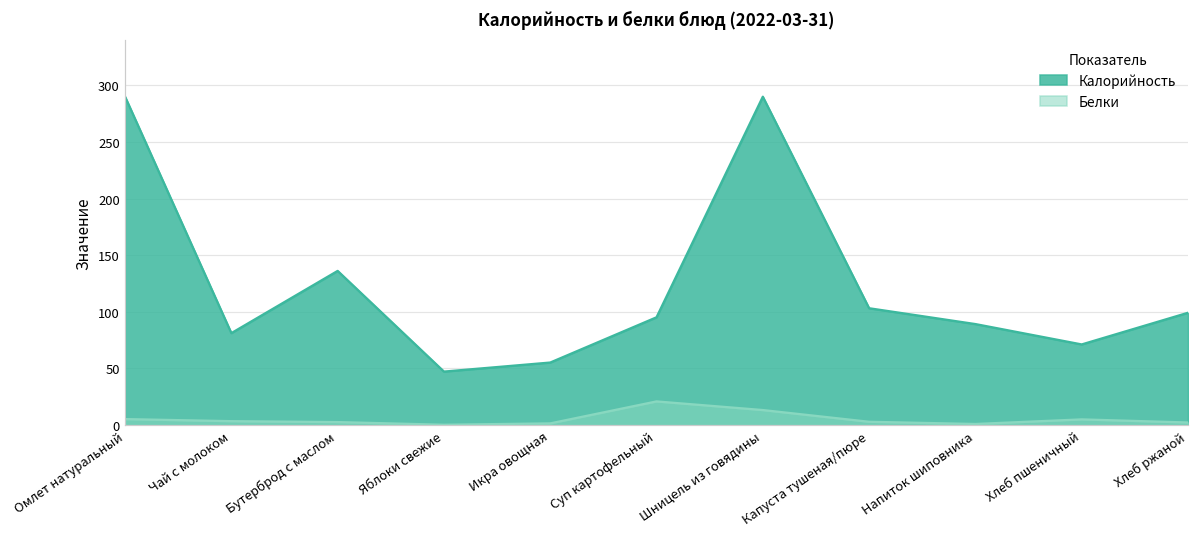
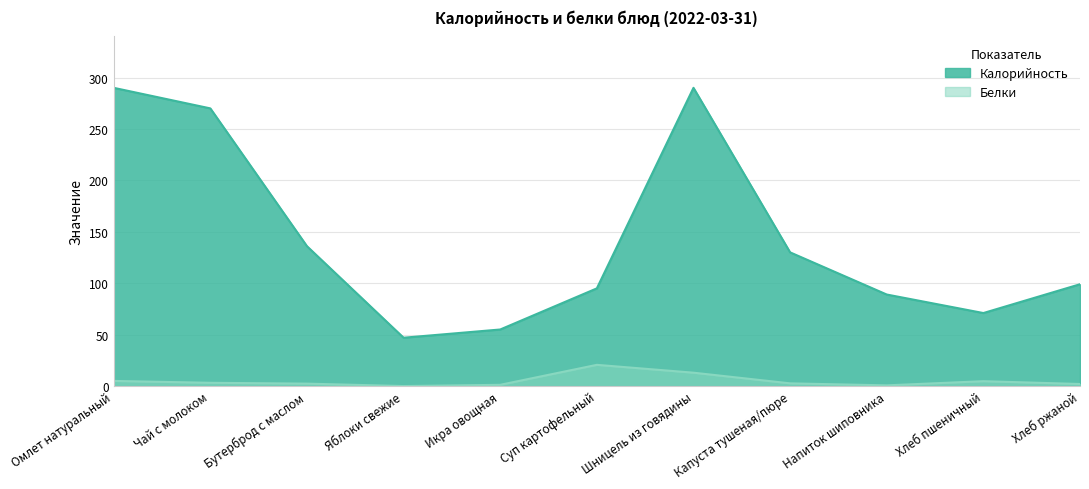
  {
    "Калорийность": {
      "Омлет натуральный": 290,
-     "Чай с молоком": 81,
+     "Чай с молоком": 270,
      "Бутерброд с маслом": 136,
      "Яблоки свежие": 47,
      "Икра овощная": 55,
      "Суп картофельный": 95,
      "Шницель из говядины": 290,
-     "Капуста тушеная/пюре": 103,
+     "Капуста тушеная/пюре": 130,
      "Напиток шиповника": 89,
      "Хлеб пшеничный": 71,
      "Хлеб ржаной": 99
    },
    "Белки": {
      "Омлет натуральный": 5,
      "Чай с молоком": 3,
      "Бутерброд с маслом": 2,
      "Яблоки свежие": 0,
      "Икра овощная": 1,
      "Суп картофельный": 21,
      "Шницель из говядины": 13,
      "Капуста тушеная/пюре": 3,
      "Напиток шиповника": 1,
      "Хлеб пшеничный": 5,
      "Хлеб ржаной": 2
    }
  }
